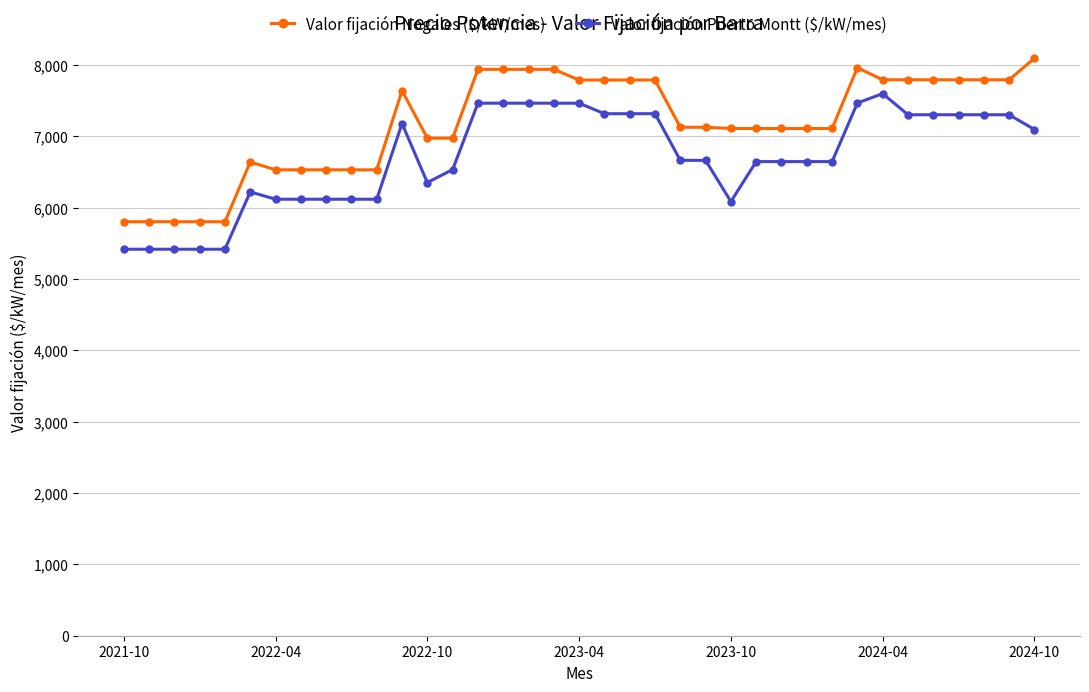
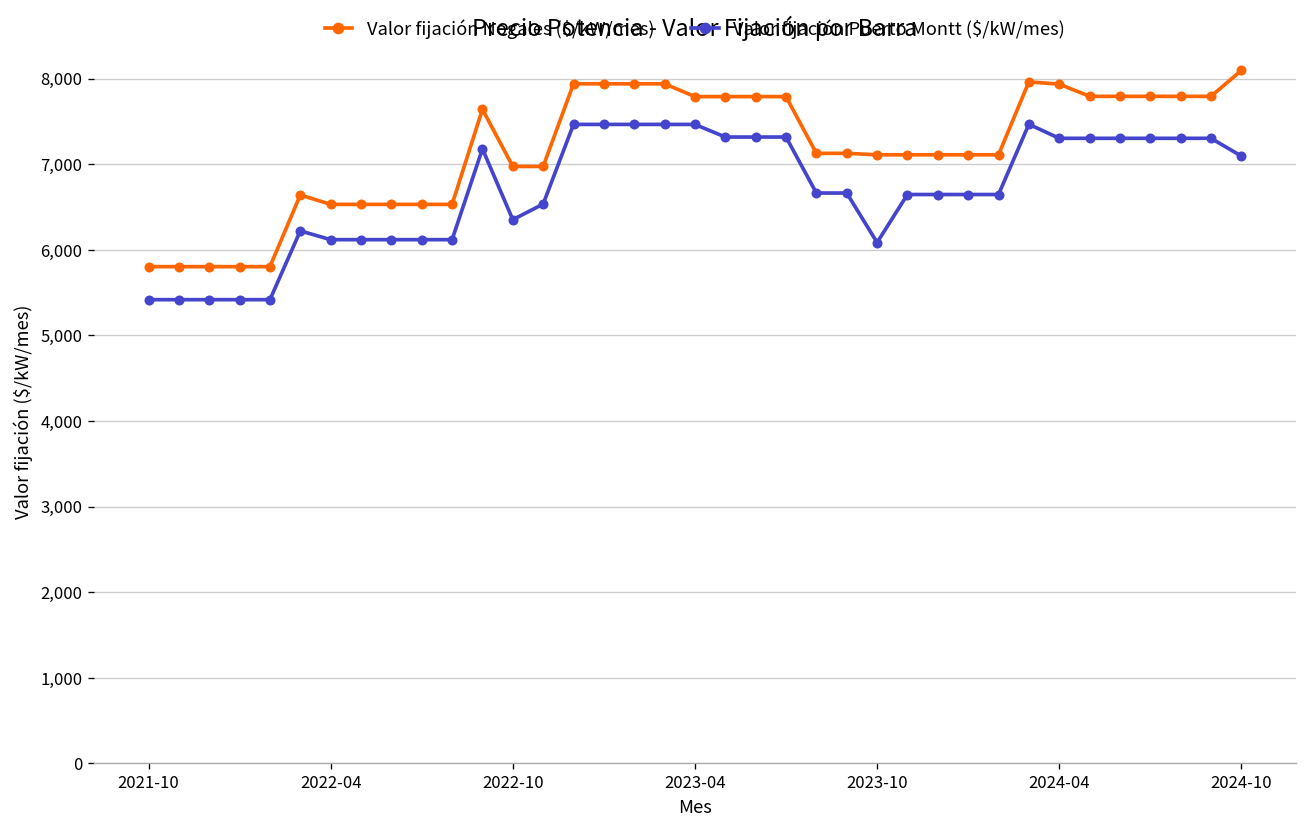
  {
    "Valor fijación Nogales ($/kW/mes)": {
      "2021-10": "5,800",
      "2022-04": "6,500",
      "2022-10": "7,000",
      "2023-04": "7,800",
      "2023-10": "7,100",
-     "2024-04": "7,800",
+     "2024-04": "7,900",
      "2024-10": "8,100"
    },
    "Valor fijación Puerto Montt ($/kW/mes)": {
      "2021-10": "5,400",
      "2022-04": "6,100",
      "2022-10": "6,400",
      "2023-04": "7,500",
      "2023-10": "6,100",
-     "2024-04": "7,600",
+     "2024-04": "7,300",
      "2024-10": "7,100"
    }
  }
